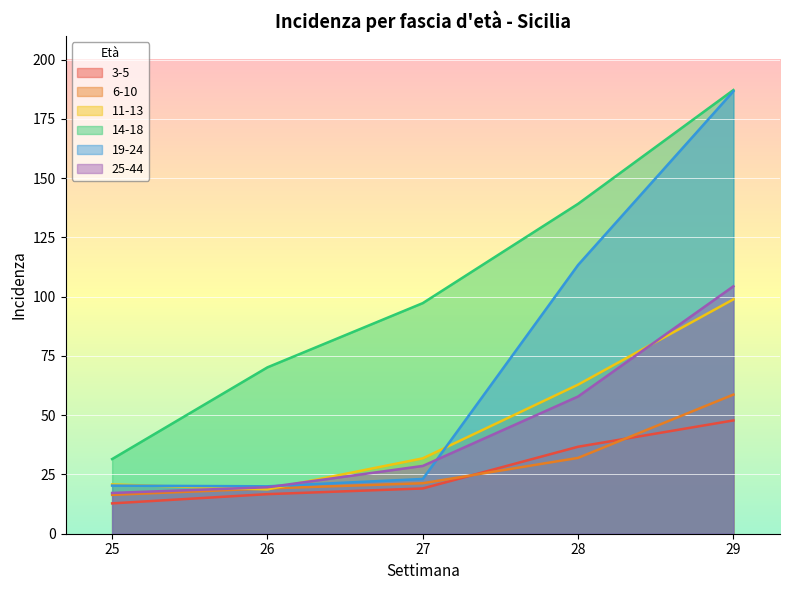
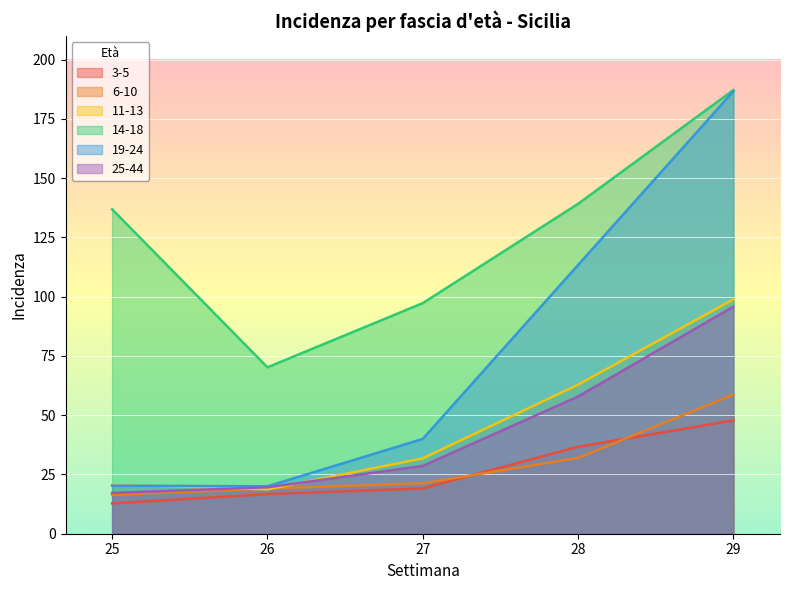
  {
    "14-18": {
-     "25": 32,
+     "25": 137,
      "26": 70,
      "27": 97,
      "28": 139
    },
    "19-24": {
-     "27": 23,
+     "27": 40,
      "28": 113
    },
    "25-44": {
      "27": 29,
      "28": 58,
-     "29": 104
+     "29": 96
    }
  }
